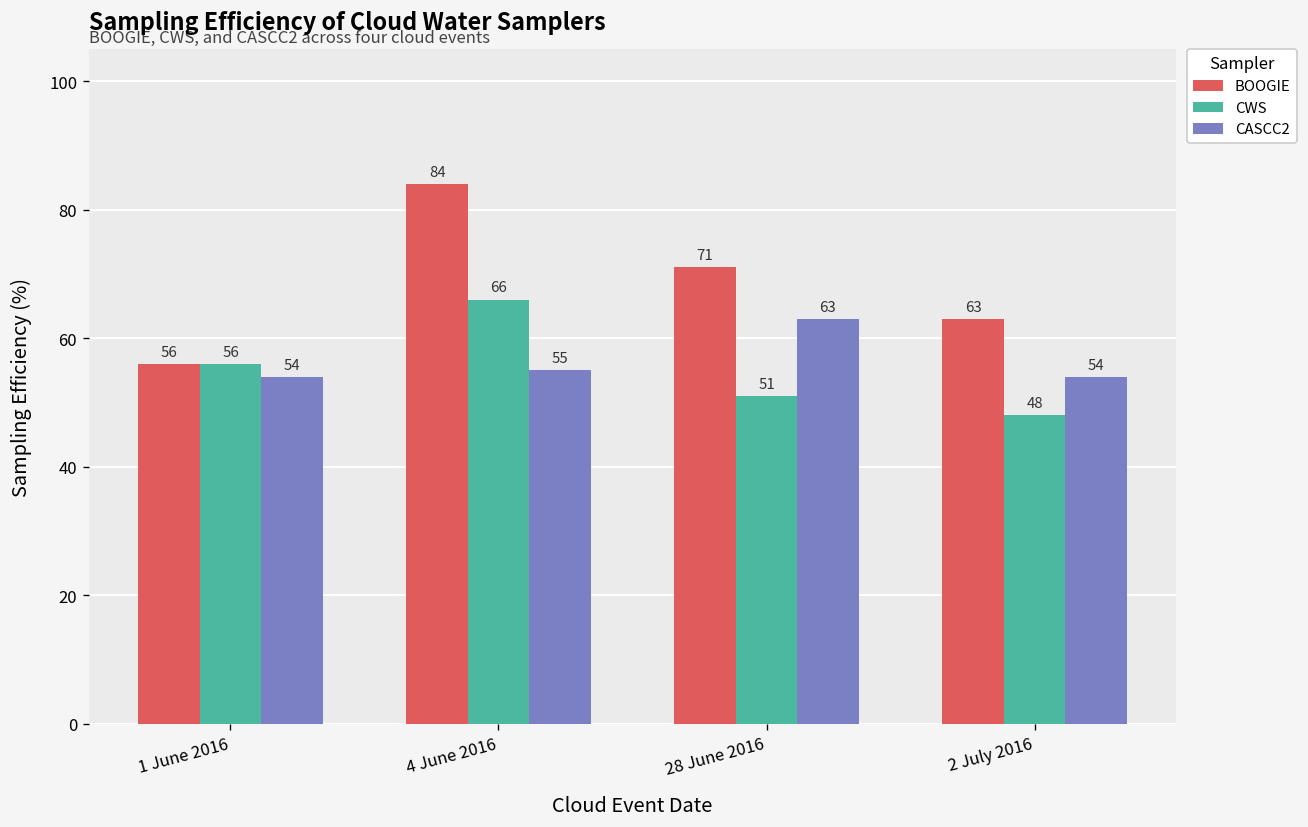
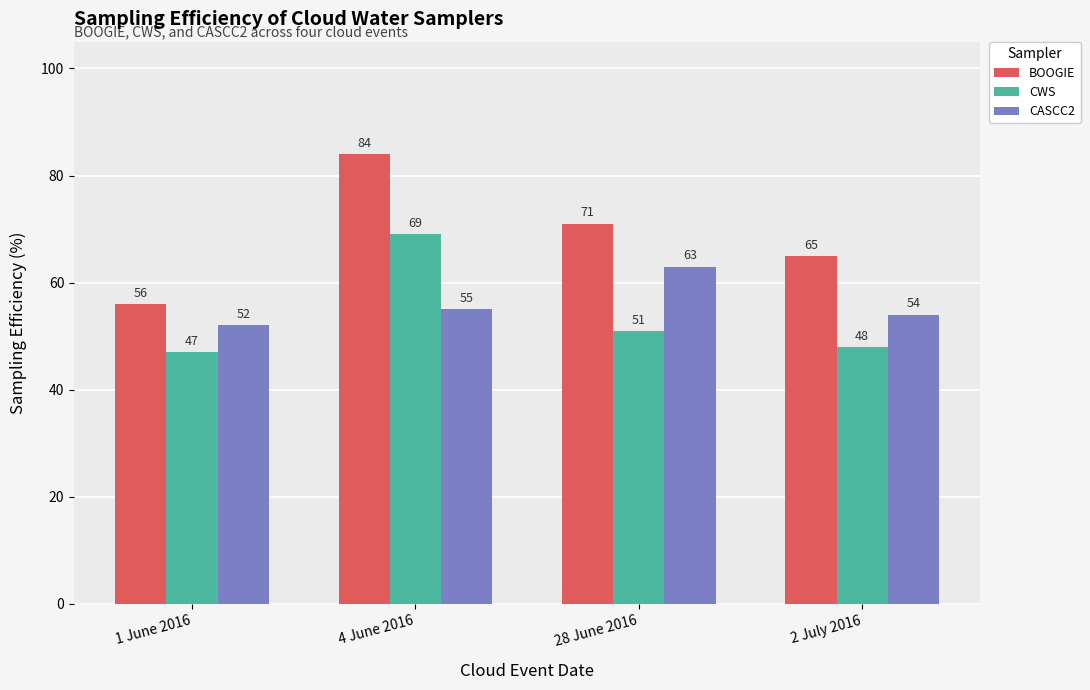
  {
    "BOOGIE": {
      "1 June 2016": 56,
      "4 June 2016": 84,
      "28 June 2016": 71,
-     "2 July 2016": 63
+     "2 July 2016": 65
    },
    "CWS": {
-     "1 June 2016": 56,
-     "4 June 2016": 66,
+     "1 June 2016": 47,
+     "4 June 2016": 69,
      "28 June 2016": 51,
      "2 July 2016": 48
    },
    "CASCC2": {
-     "1 June 2016": 54,
+     "1 June 2016": 52,
      "4 June 2016": 55,
      "28 June 2016": 63,
      "2 July 2016": 54
    }
  }
